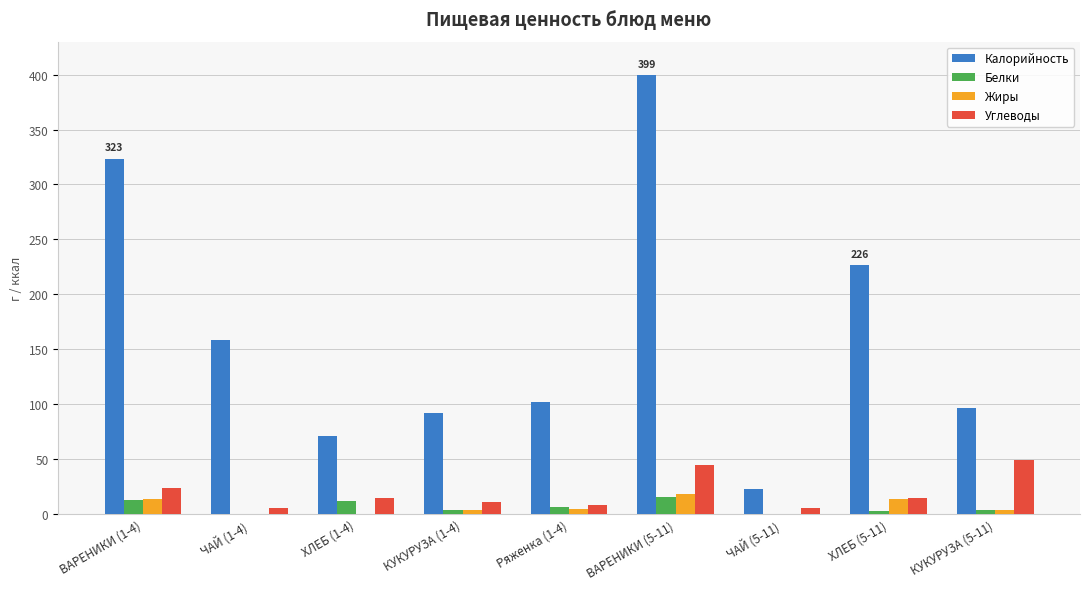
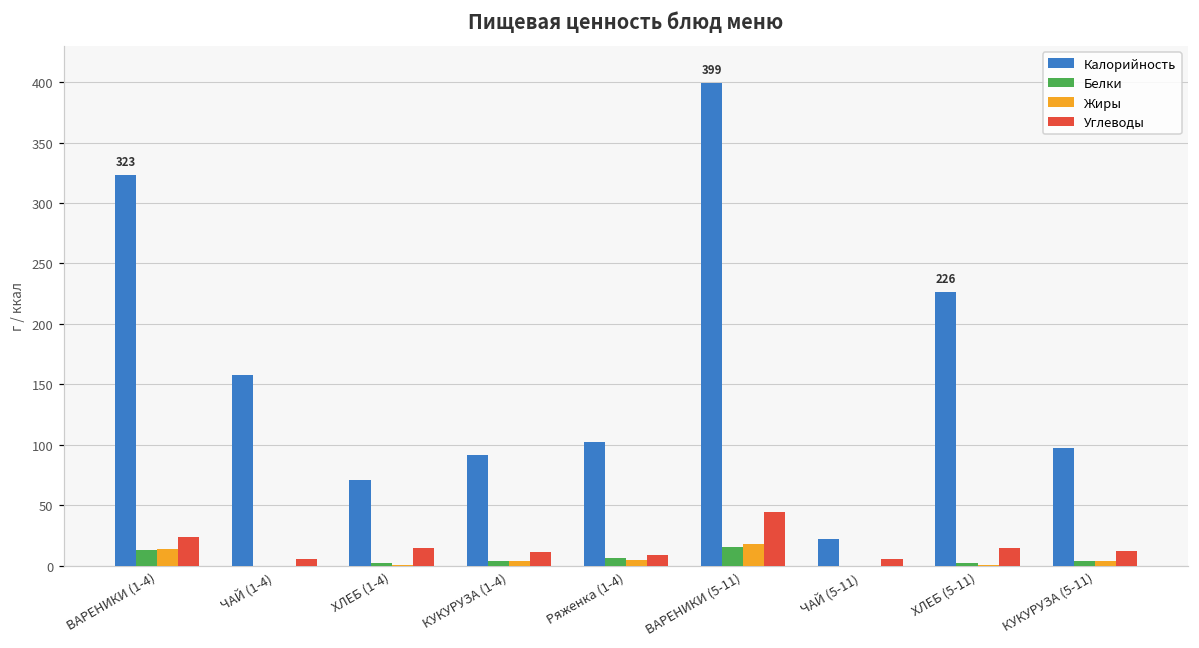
  {
    "Калорийность": {
      "ВАРЕНИКИ (1-4)": 323,
      "ВАРЕНИКИ (5-11)": 399,
      "ХЛЕБ (5-11)": 226
    },
    "Белки": {
      "ВАРЕНИКИ (1-4)": 13,
      "ЧАЙ (1-4)": 0,
-     "ХЛЕБ (1-4)": 12,
+     "ХЛЕБ (1-4)": 2,
      "КУКУРУЗА (1-4)": 4,
      "Ряженка (1-4)": 6,
      "ВАРЕНИКИ (5-11)": 15,
      "ЧАЙ (5-11)": 0,
      "ХЛЕБ (5-11)": 2,
      "КУКУРУЗА (5-11)": 4
    },
    "Жиры": {
      "ВАРЕНИКИ (1-4)": 14,
      "ЧАЙ (1-4)": 0,
      "КУКУРУЗА (1-4)": 4,
      "Ряженка (1-4)": 5,
      "ВАРЕНИКИ (5-11)": 18,
      "ЧАЙ (5-11)": 0,
-     "ХЛЕБ (5-11)": 14,
+     "ХЛЕБ (5-11)": 0,
      "КУКУРУЗА (5-11)": 4
    },
    "Углеводы": {
      "ВАРЕНИКИ (1-4)": 24,
      "ЧАЙ (1-4)": 6,
      "ХЛЕБ (1-4)": 15,
      "КУКУРУЗА (1-4)": 11,
      "Ряженка (1-4)": 8,
      "ВАРЕНИКИ (5-11)": 45,
      "ЧАЙ (5-11)": 6,
      "ХЛЕБ (5-11)": 15,
-     "КУКУРУЗА (5-11)": 49
+     "КУКУРУЗА (5-11)": 12
    }
  }
